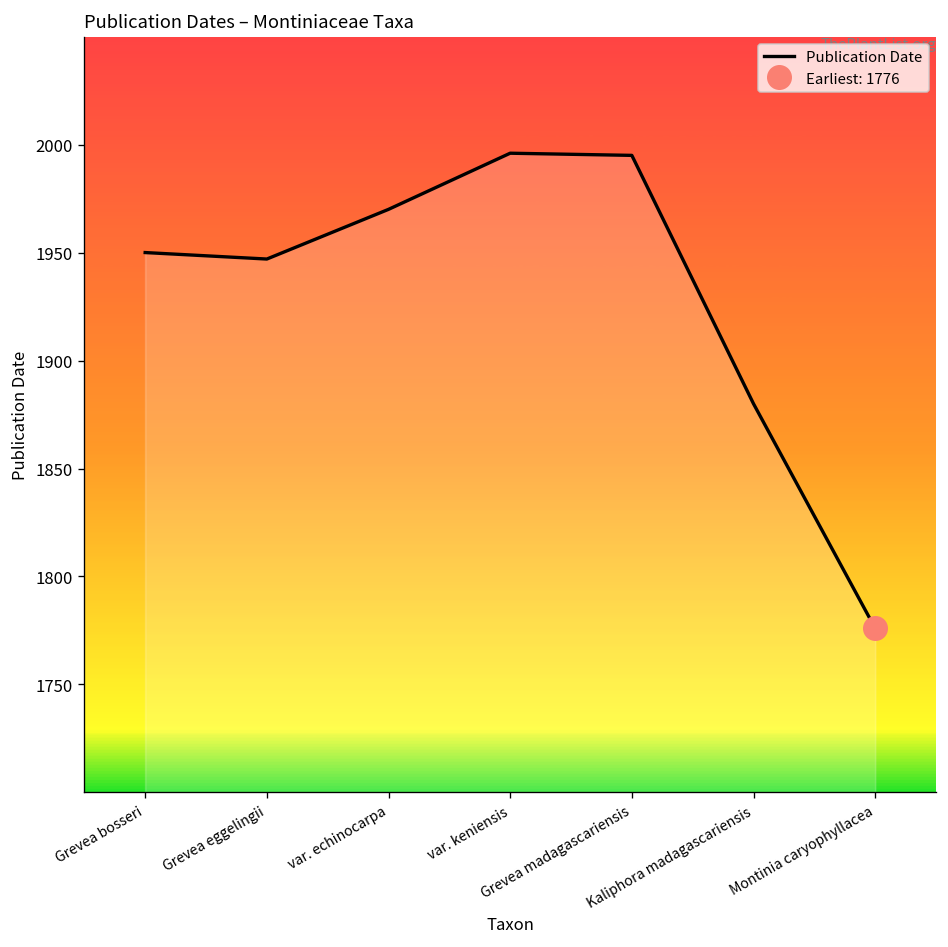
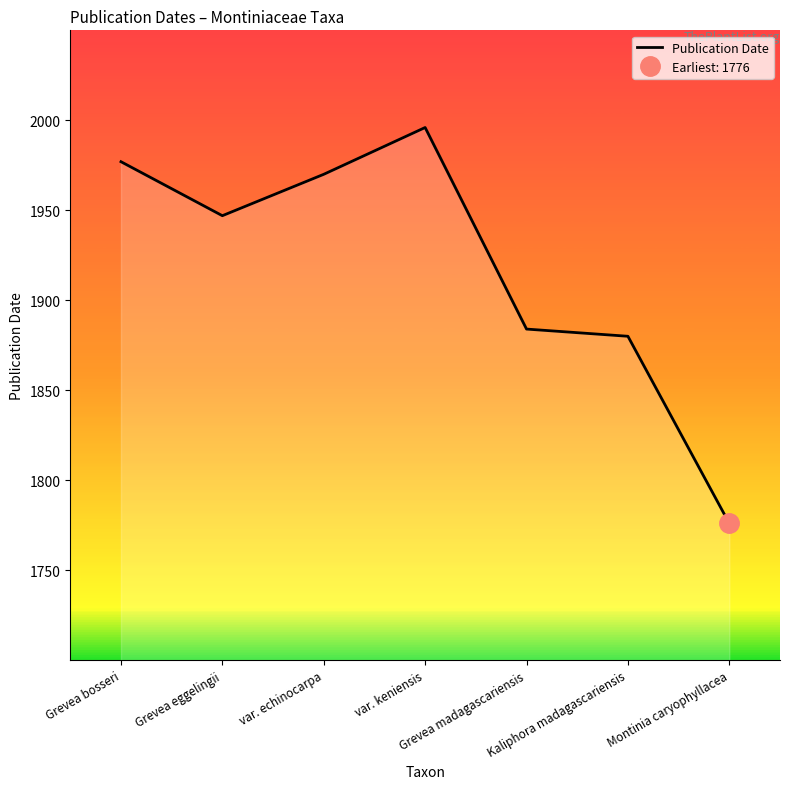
  {
    "Publication Date": {
-     "Grevea bosseri": 1950,
+     "Grevea bosseri": 1977,
      "Grevea eggelingii": 1947,
      "var. echinocarpa": 1970,
      "var. keniensis": 1996,
-     "Grevea madagascariensis": 1995,
+     "Grevea madagascariensis": 1884,
      "Kaliphora madagascariensis": 1880
    }
  }
